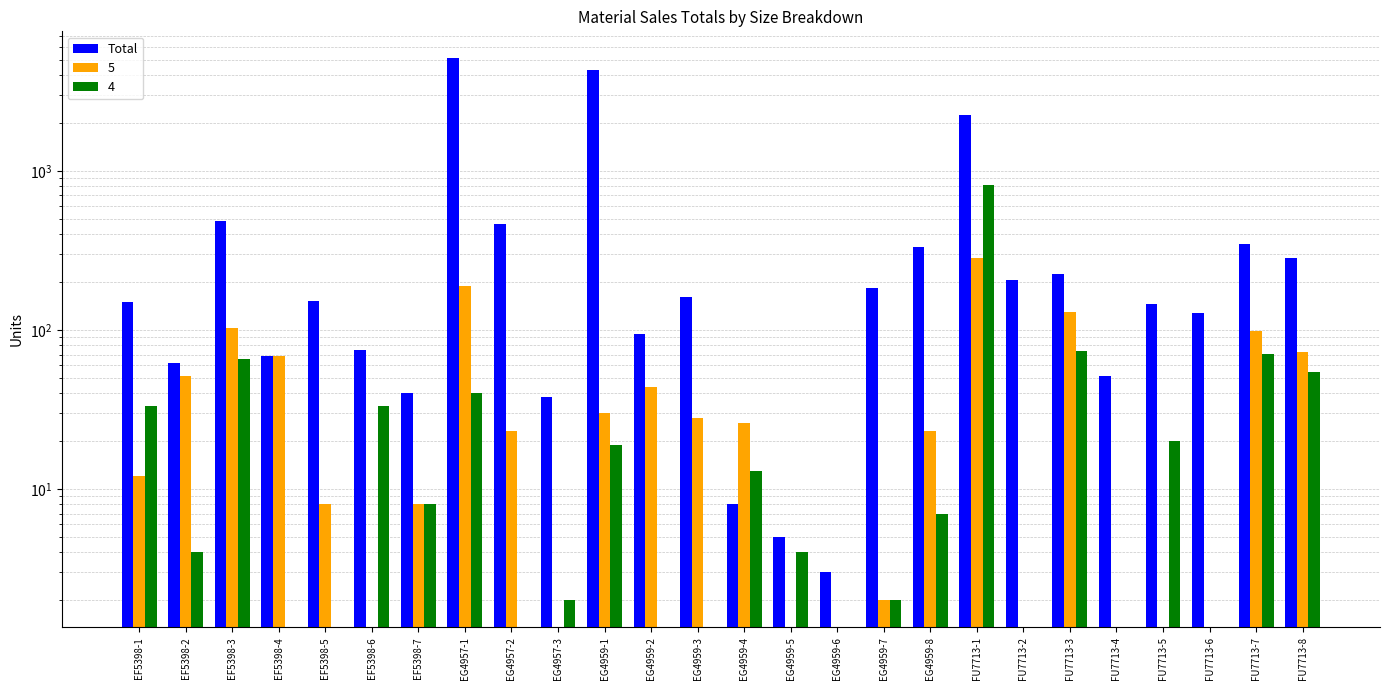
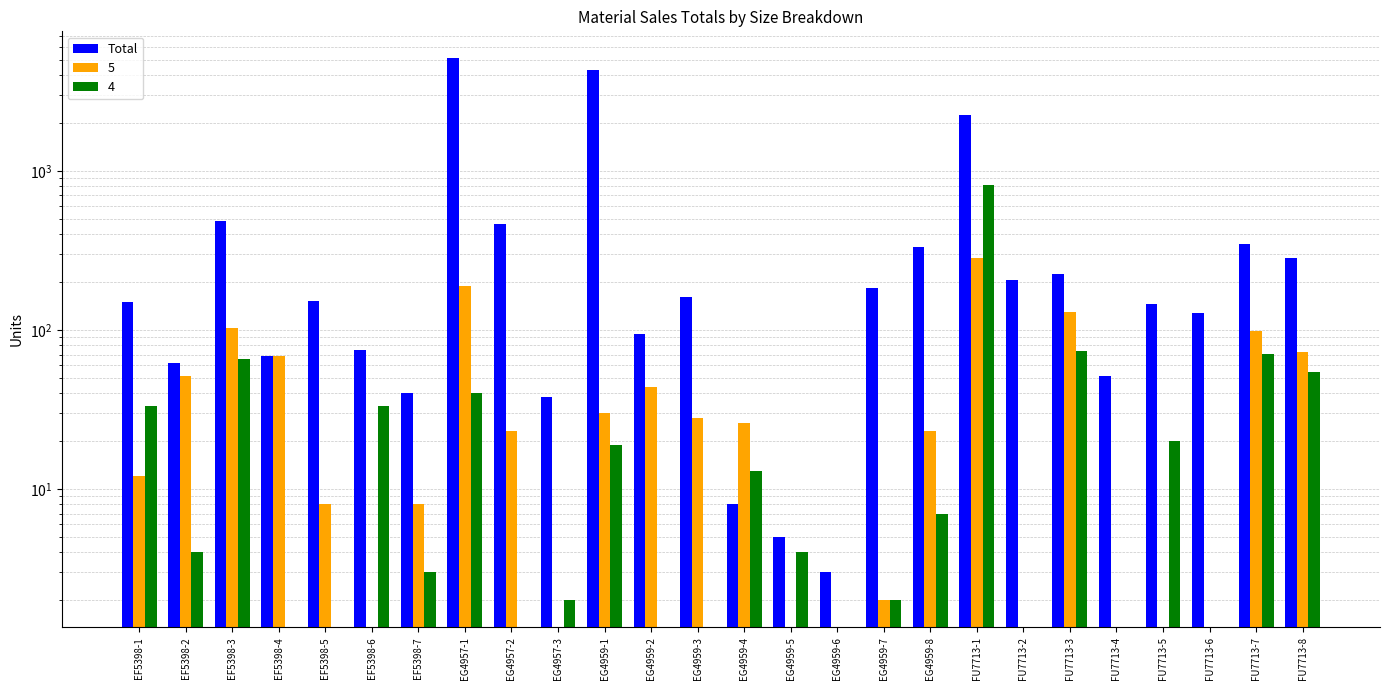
  {
    "Total": {
      "EF5398-1": 150,
      "EF5398-2": 62,
      "EF5398-3": 490,
      "EF5398-4": 69,
      "EF5398-5": 150,
      "EF5398-6": 80,
      "EF5398-7": 40,
      "EG4957-1": 5100,
      "EG4957-2": 470,
      "EG4957-3": 38,
      "EG4959-1": 4300,
      "EG4959-2": 90,
      "EG4959-3": 160,
      "EG4959-4": 8,
      "EG4959-5": 5,
      "EG4959-6": 3,
      "EG4959-7": 180,
      "EG4959-8": 330,
      "FU7713-1": 2200,
      "FU7713-2": 210,
      "FU7713-3": 230,
      "FU7713-4": 51,
      "FU7713-5": 150,
      "FU7713-6": 130,
      "FU7713-7": 350,
      "FU7713-8": 290
    },
    "5": {
      "EF5398-1": 12,
      "EF5398-2": 51,
      "EF5398-3": 100,
      "EF5398-4": 69,
      "EF5398-5": 8,
      "EF5398-7": 8,
      "EG4957-1": 190,
      "EG4957-2": 23,
      "EG4959-1": 30,
      "EG4959-2": 44,
      "EG4959-3": 28,
      "EG4959-4": 26,
      "EG4959-7": 2,
      "EG4959-8": 23,
      "FU7713-1": 280,
      "FU7713-3": 130,
      "FU7713-7": 100,
      "FU7713-8": 70
    },
    "4": {
      "EF5398-1": 33,
      "EF5398-2": 4,
      "EF5398-3": 66,
      "EF5398-6": 33,
-     "EF5398-7": 8,
+     "EF5398-7": 3,
      "EG4957-1": 40,
      "EG4957-3": 2,
      "EG4959-1": 19,
      "EG4959-4": 13,
      "EG4959-5": 4,
      "EG4959-7": 2,
      "EG4959-8": 7,
      "FU7713-1": 800,
      "FU7713-3": 70,
      "FU7713-5": 20,
      "FU7713-7": 70,
      "FU7713-8": 54
    }
  }
